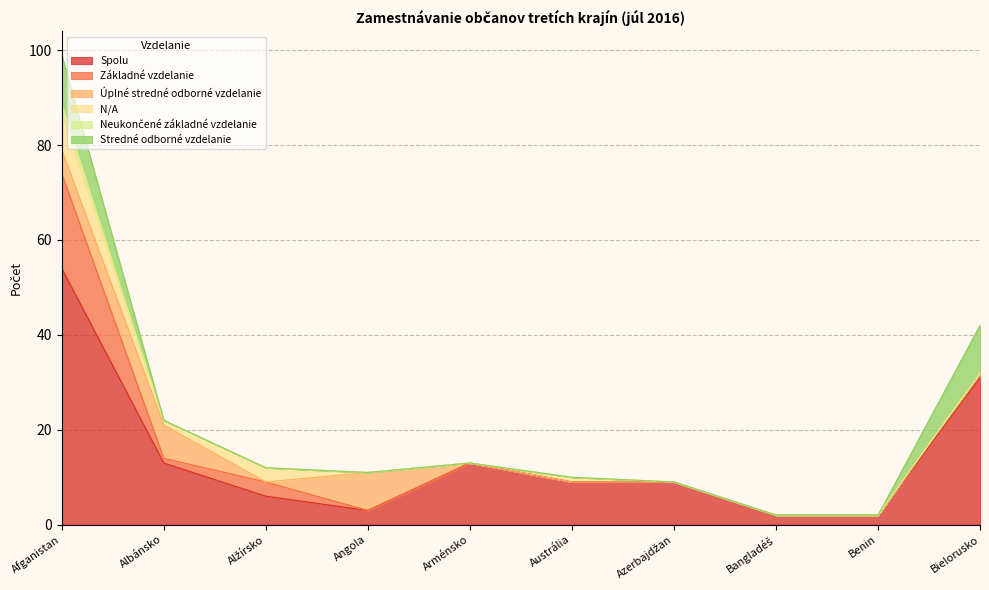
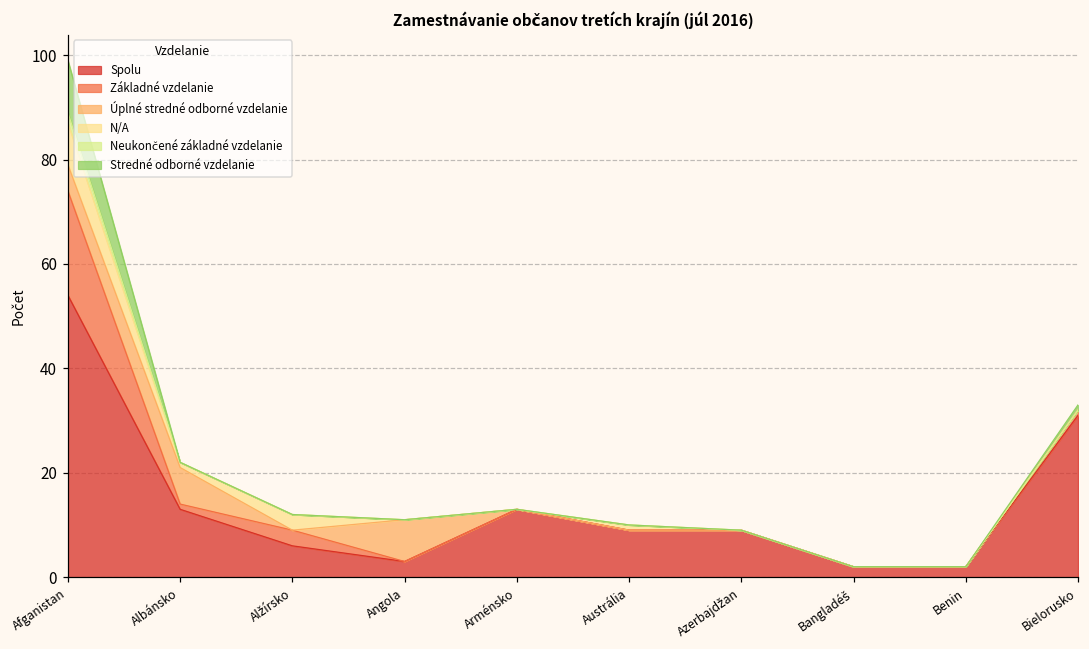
  {
    "Spolu": {
      "Afganistan": 54,
      "Albánsko": 13,
      "Alžírsko": 6,
      "Bielorusko": 31
    },
    "Základné vzdelanie": {
      "Afganistan": 20,
      "Albánsko": 1
    },
    "Úplné stredné odborné vzdelanie": {
      "Afganistan": 5,
      "Albánsko": 7
    },
    "Stredné odborné vzdelanie": {
      "Afganistan": 10,
-     "Bielorusko": 10
+     "Bielorusko": 1
    }
  }
